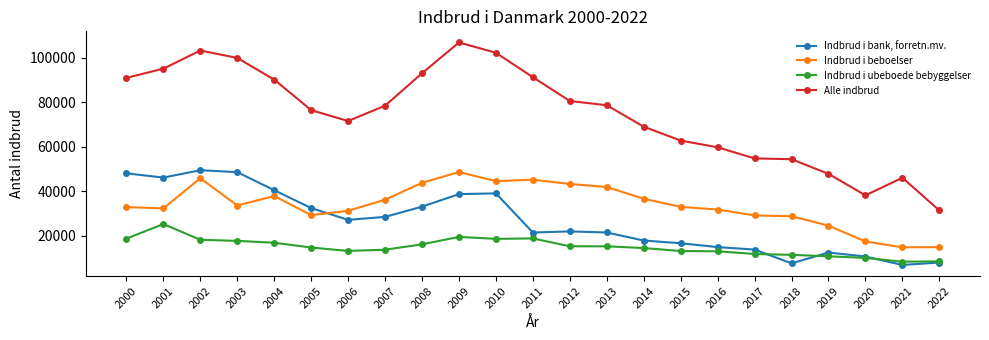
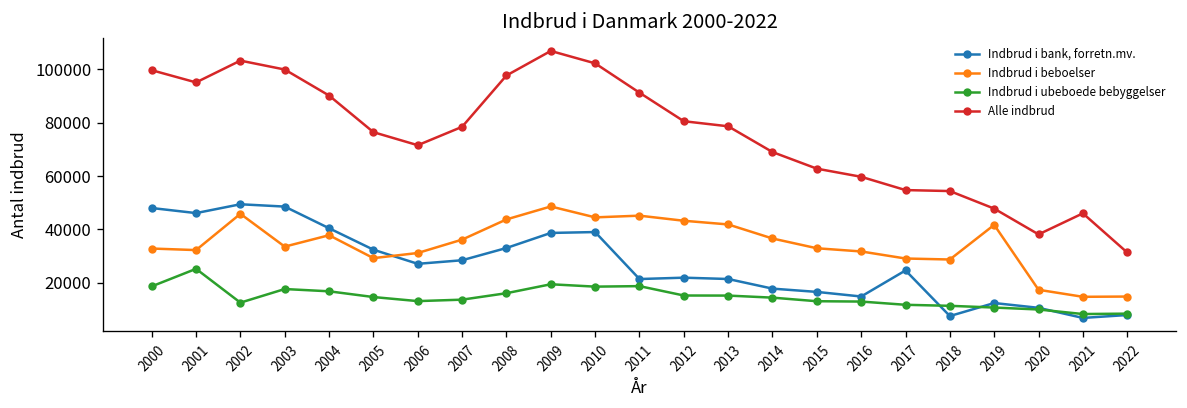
  {
    "Indbrud i bank, forretn.mv.": {
      "2000": 48000,
      "2001": 46000,
      "2002": 49000,
      "2003": 49000,
      "2004": 40000,
      "2005": 32000,
      "2006": 27000,
      "2007": 28000,
      "2008": 33000,
      "2009": 39000,
      "2010": 39000,
      "2011": 21000,
      "2012": 22000,
      "2013": 21000,
      "2014": 18000,
      "2015": 17000,
      "2016": 15000,
-     "2017": 14000,
+     "2017": 25000,
      "2018": 8000,
      "2019": 12000,
      "2021": 7000
    },
    "Indbrud i beboelser": {
      "2000": 33000,
      "2001": 32000,
      "2002": 46000,
      "2003": 34000,
      "2004": 38000,
      "2005": 29000,
      "2006": 31000,
      "2007": 36000,
      "2008": 44000,
      "2009": 49000,
      "2010": 45000,
      "2011": 45000,
      "2012": 43000,
      "2013": 42000,
      "2014": 37000,
      "2015": 33000,
      "2016": 32000,
      "2017": 29000,
      "2018": 29000,
-     "2019": 25000,
+     "2019": 42000,
      "2020": 17000,
      "2021": 15000,
      "2022": 15000
    },
    "Indbrud i ubeboede bebyggelser": {
      "2000": 19000,
      "2001": 25000,
-     "2002": 18000,
+     "2002": 13000,
      "2003": 18000,
      "2004": 17000,
      "2005": 15000,
      "2006": 13000,
      "2007": 14000,
      "2008": 16000,
      "2009": 19000,
      "2010": 19000,
      "2011": 19000,
      "2012": 15000,
      "2013": 15000,
      "2014": 14000,
      "2015": 13000,
      "2016": 13000,
      "2017": 12000,
      "2018": 11000,
      "2019": 11000,
      "2021": 8000
    },
    "Alle indbrud": {
-     "2000": 91000,
+     "2000": 100000,
      "2001": 95000,
      "2002": 103000,
      "2003": 100000,
      "2004": 90000,
      "2005": 76000,
      "2006": 72000,
      "2007": 78000,
-     "2008": 93000,
+     "2008": 98000,
      "2009": 107000,
      "2010": 102000,
      "2011": 91000,
      "2012": 81000,
      "2013": 79000,
      "2014": 69000,
      "2015": 63000,
      "2016": 60000,
      "2017": 55000,
      "2018": 54000,
      "2019": 48000,
      "2020": 38000,
      "2021": 46000,
      "2022": 31000
    }
  }
